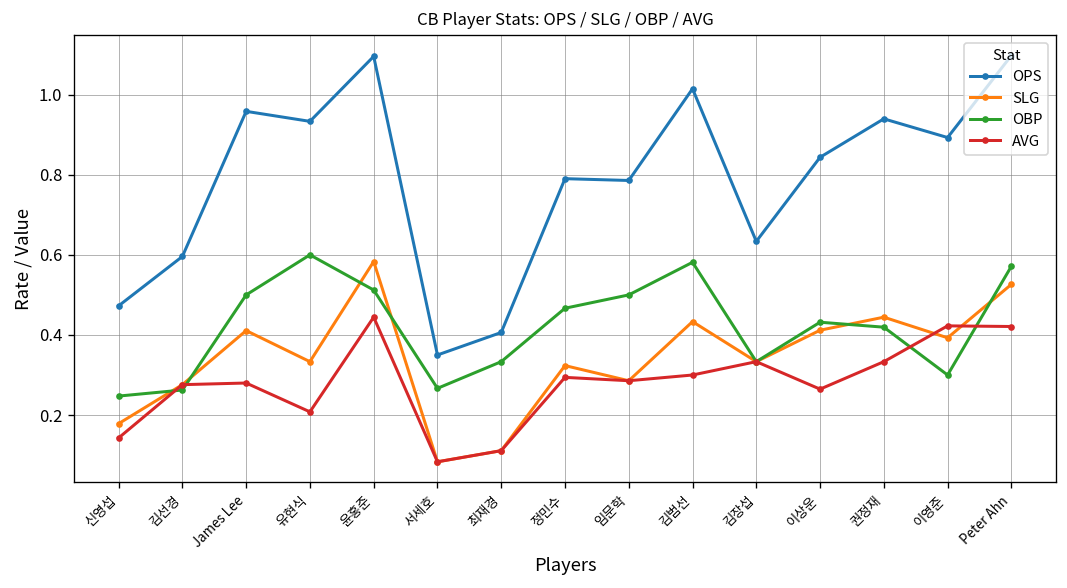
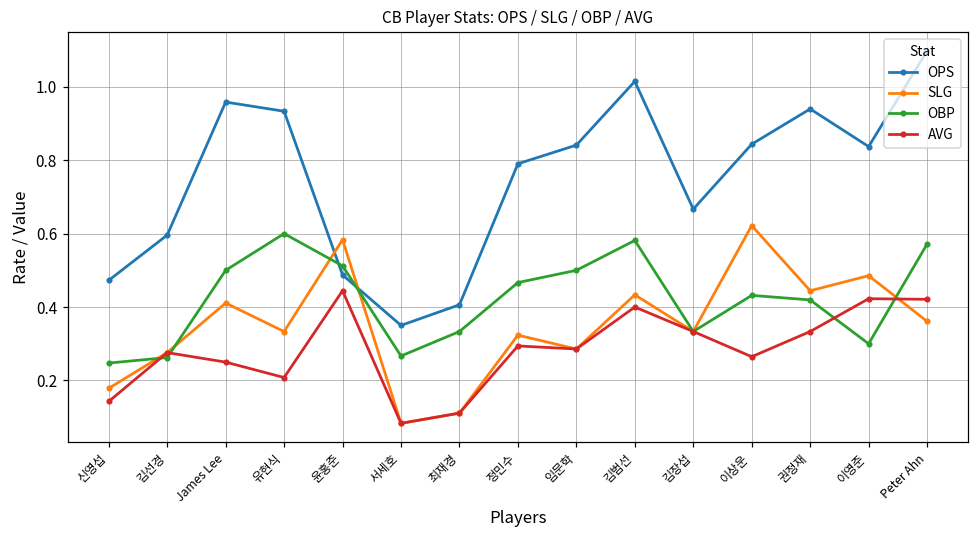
  {
    "OPS": {
      "신영섭": 0.47,
      "김선경": 0.60,
      "James Lee": 0.96,
      "유현식": 0.93,
-     "윤홍준": 1.10,
+     "윤홍준": 0.49,
      "서세호": 0.35,
      "최재경": 0.41,
      "정민수": 0.79,
-     "임문학": 0.79,
+     "임문학": 0.84,
      "김범선": 1.01,
-     "김장섭": 0.63,
+     "김장섭": 0.67,
      "이상운": 0.84,
      "권정재": 0.94,
-     "이영준": 0.89
+     "이영준": 0.84
    },
    "SLG": {
      "신영섭": 0.18,
      "James Lee": 0.41,
      "유현식": 0.33,
      "윤홍준": 0.58,
      "정민수": 0.32,
      "김범선": 0.43,
-     "이상운": 0.41,
+     "이상운": 0.62,
      "권정재": 0.44,
-     "이영준": 0.39,
-     "Peter Ahn": 0.53
+     "이영준": 0.49,
+     "Peter Ahn": 0.36
    },
    "OBP": {
      "신영섭": 0.25,
      "김선경": 0.26,
      "James Lee": 0.50,
      "유현식": 0.60,
      "윤홍준": 0.51,
      "서세호": 0.27,
      "최재경": 0.33,
      "정민수": 0.47,
      "임문학": 0.50,
      "김범선": 0.58,
      "이상운": 0.43,
      "권정재": 0.42,
      "이영준": 0.30,
      "Peter Ahn": 0.57
    },
    "AVG": {
      "신영섭": 0.14,
-     "James Lee": 0.28,
+     "James Lee": 0.25,
      "유현식": 0.21,
      "윤홍준": 0.44,
      "정민수": 0.29,
-     "김범선": 0.3,
+     "김범선": 0.4,
      "이상운": 0.26,
      "권정재": 0.33,
      "이영준": 0.42,
      "Peter Ahn": 0.42
    }
  }
